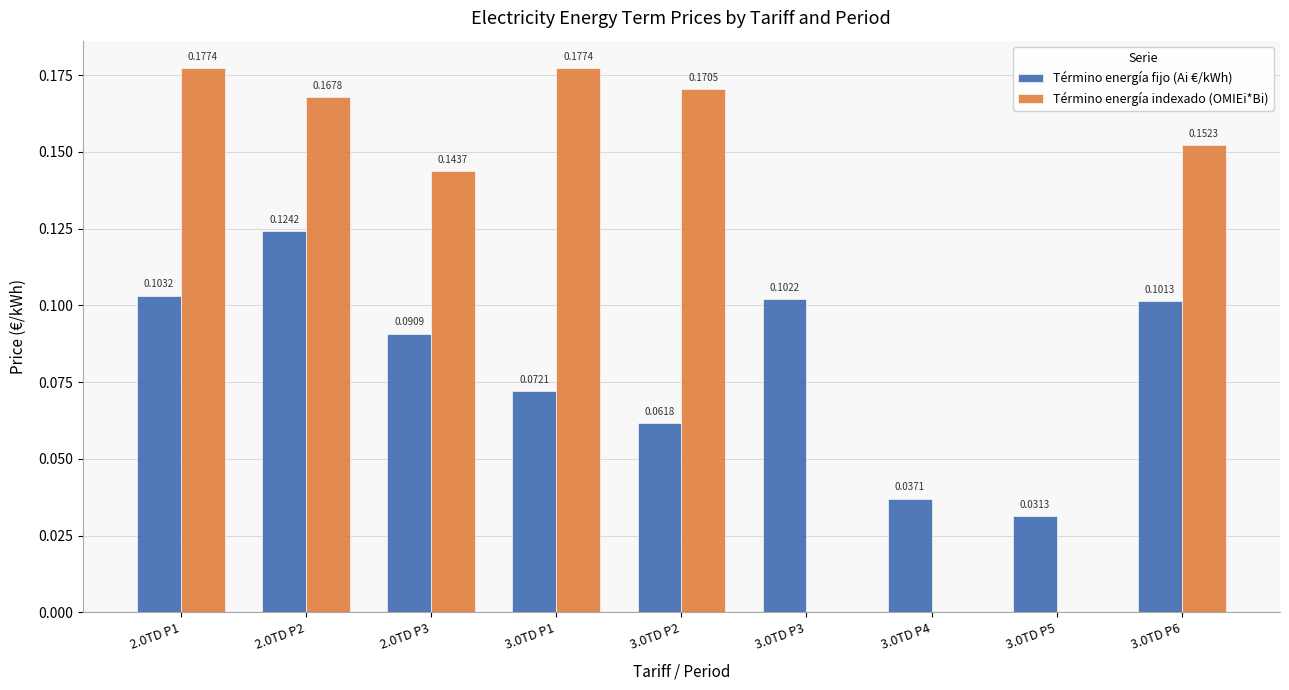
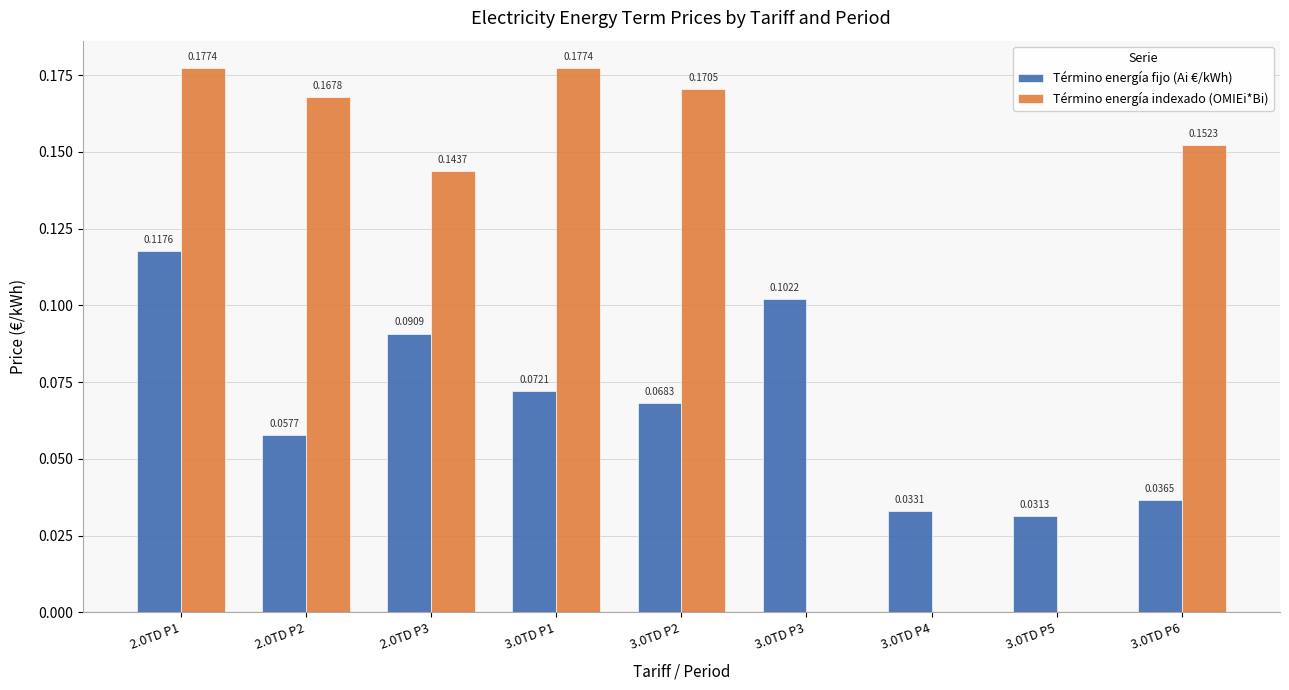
  {
    "Término energía fijo (Ai €/kWh)": {
-     "2.0TD P1": 0.1032,
-     "2.0TD P2": 0.1242,
+     "2.0TD P1": 0.1176,
+     "2.0TD P2": 0.0577,
      "2.0TD P3": 0.0909,
      "3.0TD P1": 0.0721,
-     "3.0TD P2": 0.0618,
+     "3.0TD P2": 0.0683,
      "3.0TD P3": 0.1022,
-     "3.0TD P4": 0.0371,
+     "3.0TD P4": 0.0331,
      "3.0TD P5": 0.0313,
-     "3.0TD P6": 0.1013
+     "3.0TD P6": 0.0365
    },
    "Término energía indexado (OMIEi*Bi)": {
      "2.0TD P1": 0.1774,
      "2.0TD P2": 0.1678,
      "2.0TD P3": 0.1437,
      "3.0TD P1": 0.1774,
      "3.0TD P2": 0.1705,
      "3.0TD P6": 0.1523
    }
  }
